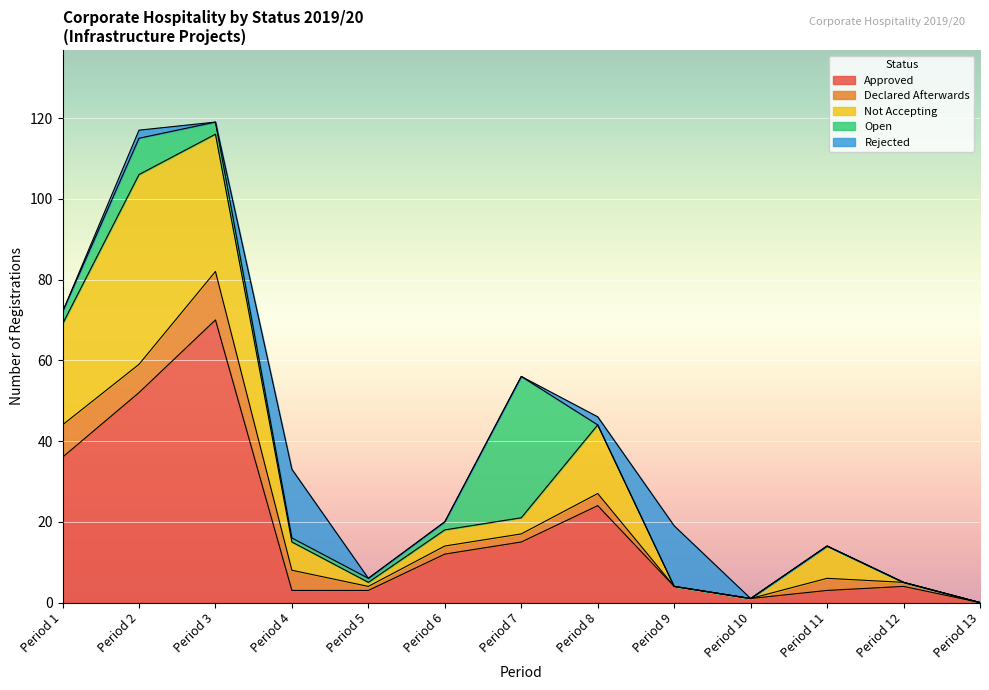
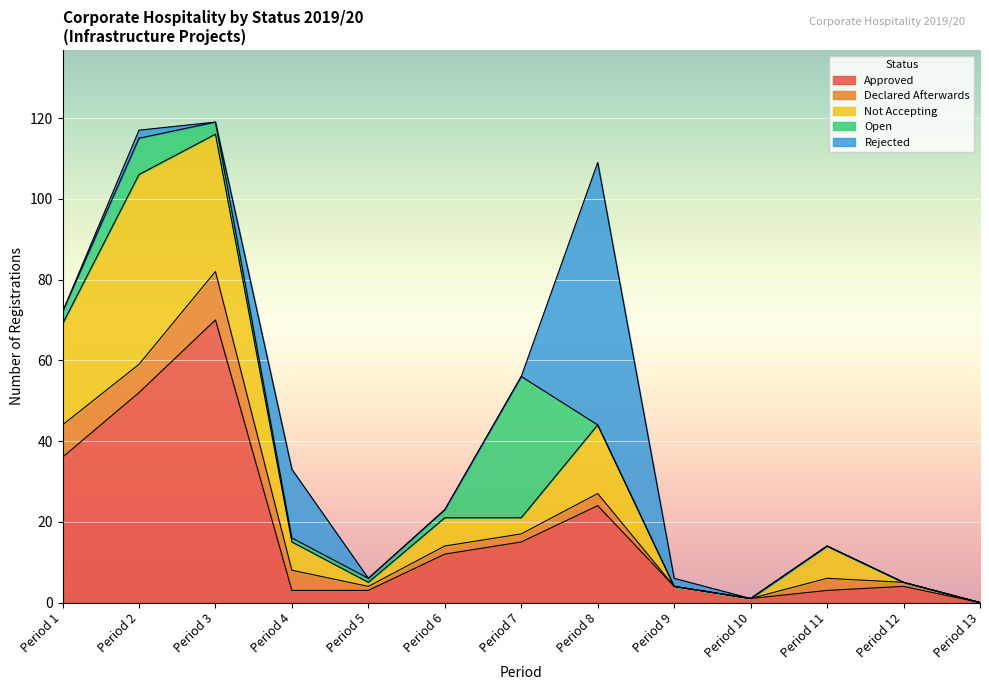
  {
    "Not Accepting": {
      "Period 1": 25,
      "Period 2": 47,
      "Period 3": 34,
      "Period 4": 7,
      "Period 5": 1,
-     "Period 6": 4,
+     "Period 6": 7,
      "Period 7": 4
    },
    "Open": {
      "Period 2": 9,
      "Period 4": 1
    },
    "Rejected": {
      "Period 2": 2,
      "Period 4": 17,
-     "Period 8": 2,
-     "Period 9": 15
+     "Period 8": 65,
+     "Period 9": 2
    }
  }
